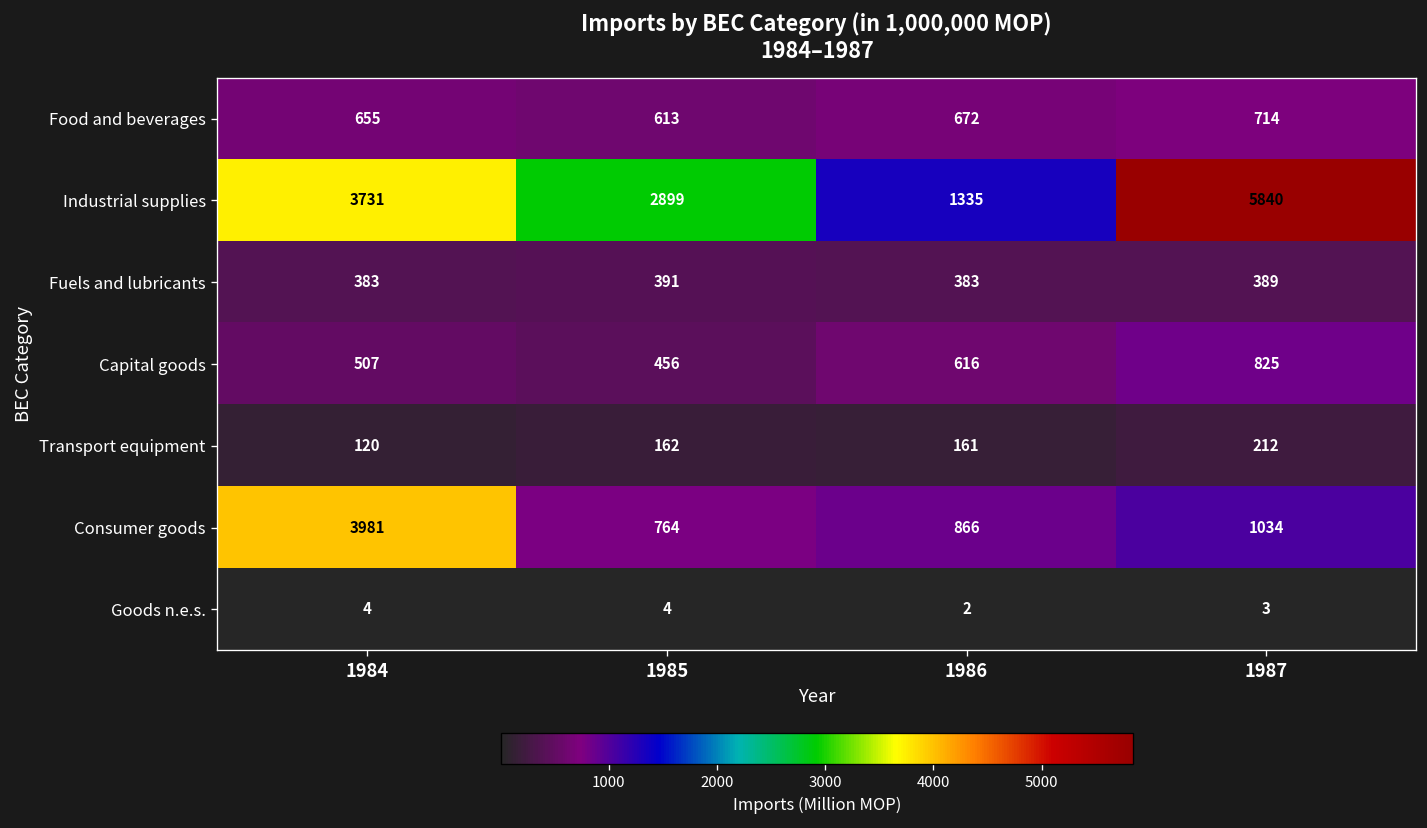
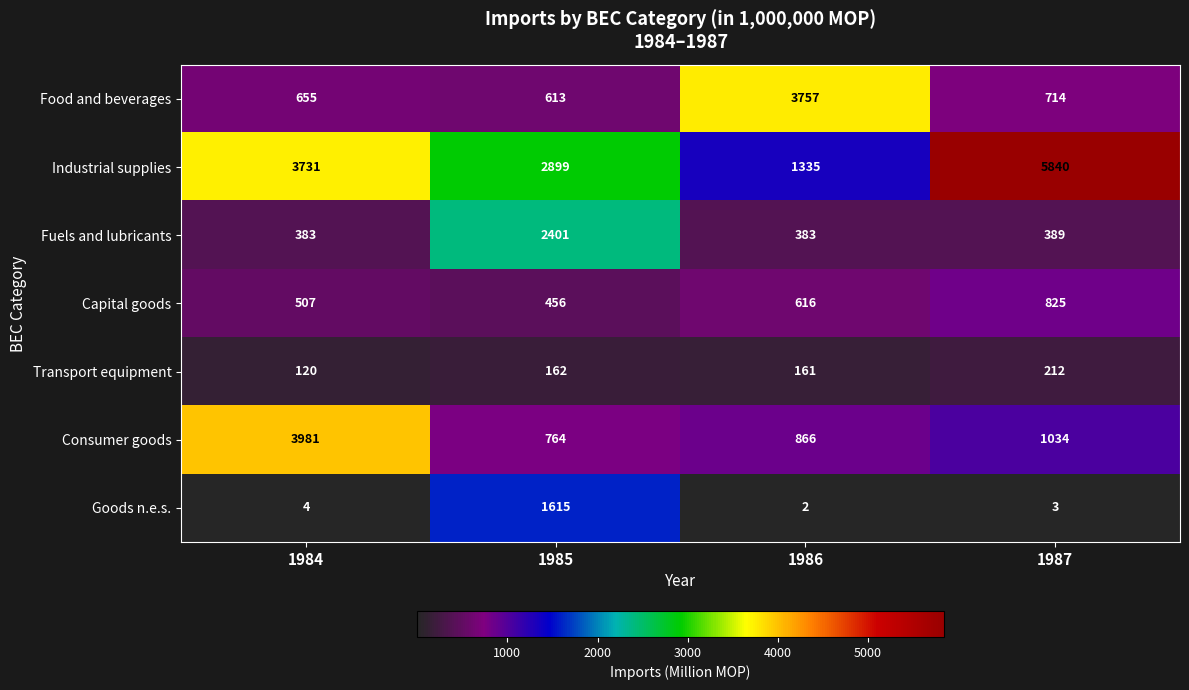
  {
    "Food and beverages": {
      "1984": 655,
      "1985": 613,
-     "1986": 672,
+     "1986": 3757,
      "1987": 714
    },
    "Industrial supplies": {
      "1984": 3731,
      "1985": 2899,
      "1986": 1335,
      "1987": 5840
    },
    "Fuels and lubricants": {
      "1984": 383,
-     "1985": 391,
+     "1985": 2401,
      "1986": 383,
      "1987": 389
    },
    "Capital goods": {
      "1984": 507,
      "1985": 456,
      "1986": 616,
      "1987": 825
    },
    "Transport equipment": {
      "1984": 120,
      "1985": 162,
      "1986": 161,
      "1987": 212
    },
    "Consumer goods": {
      "1984": 3981,
      "1985": 764,
      "1986": 866,
      "1987": 1034
    },
    "Goods n.e.s.": {
      "1984": 4,
-     "1985": 4,
+     "1985": 1615,
      "1986": 2,
      "1987": 3
    }
  }
